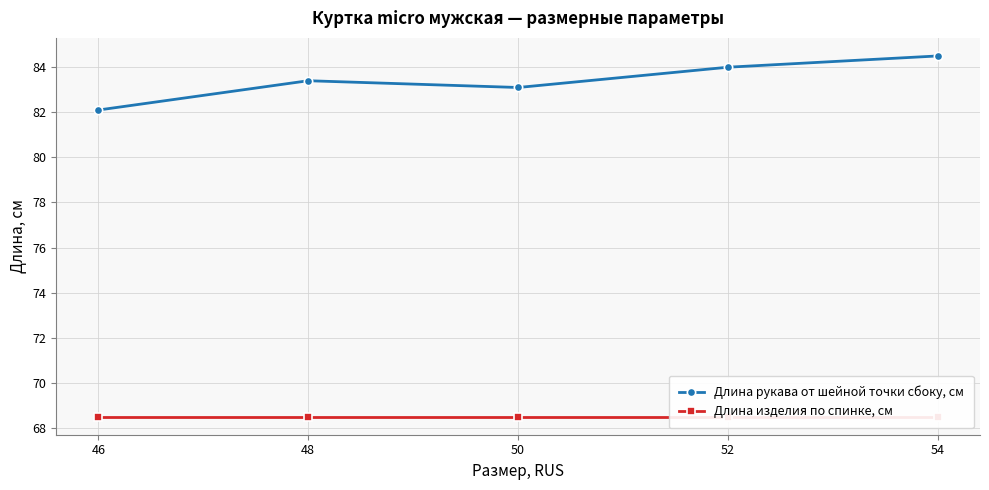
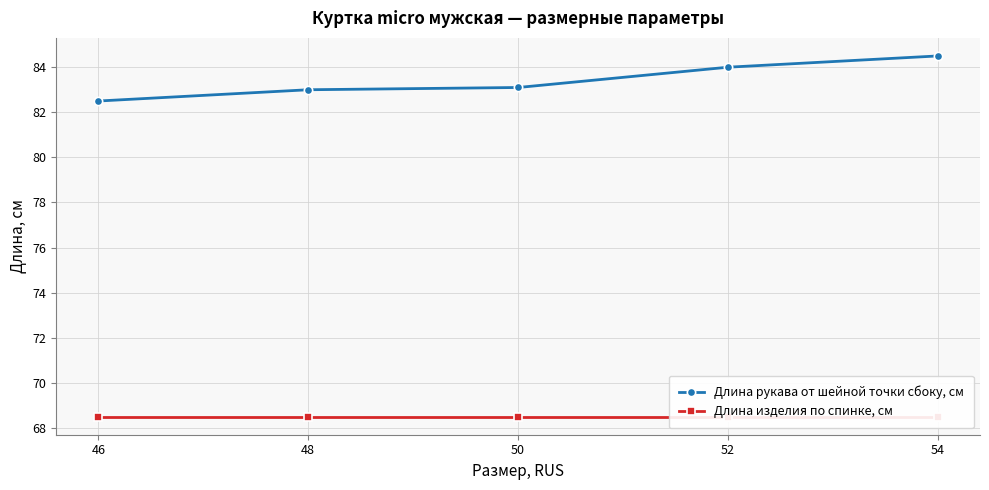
  {
    "Длина рукава от шейной точки сбоку, см": {
-     "46": 82.1,
-     "48": 83.4,
+     "46": 82.5,
+     "48": 83.0,
      "50": 83.1,
      "52": 84.0,
      "54": 84.5
    },
    "Длина изделия по спинке, см": {
      "46": 68.5,
      "48": 68.5,
      "50": 68.5
    }
  }
